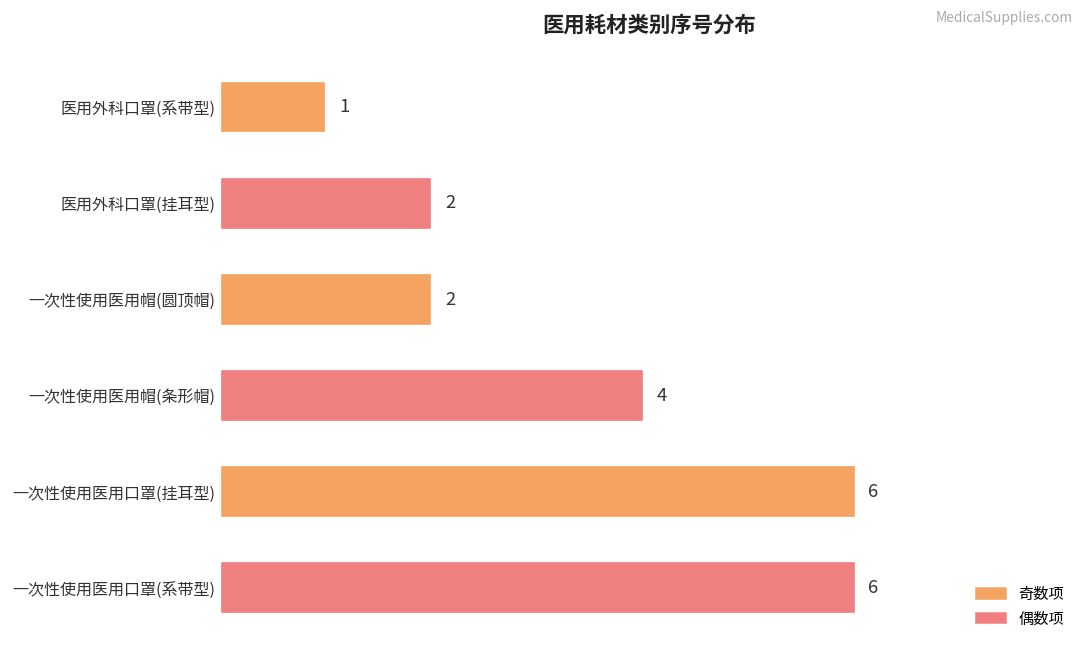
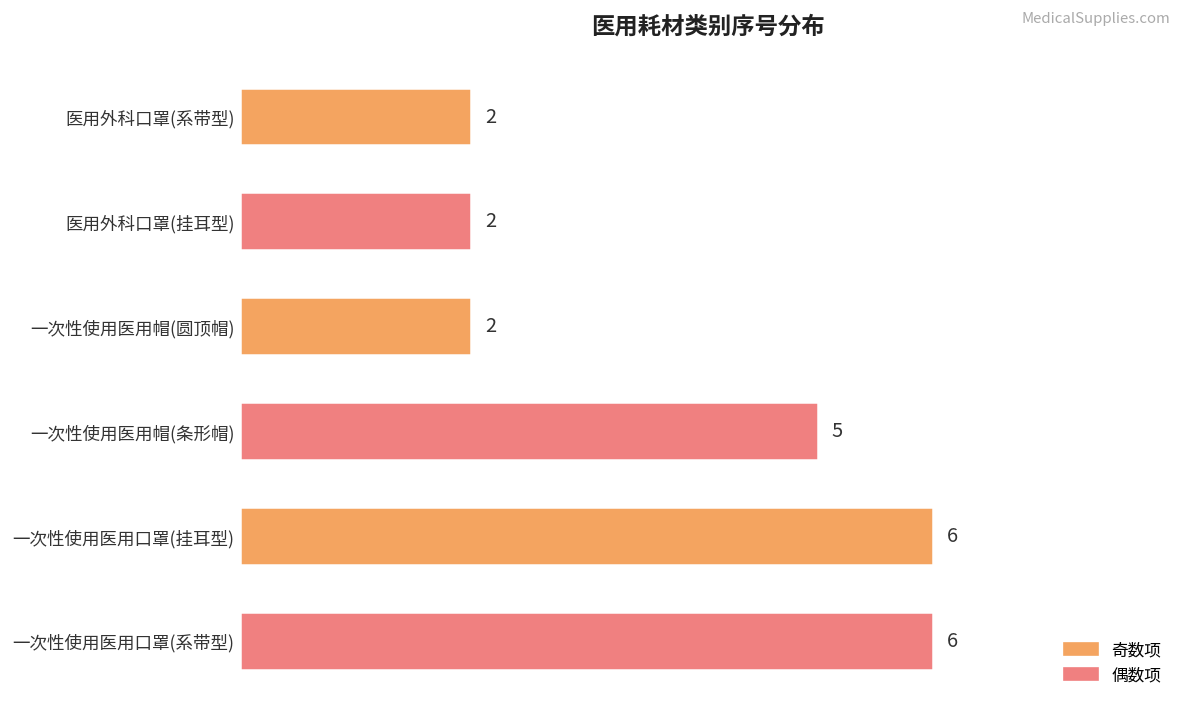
  {
-   "医用外科口罩(系带型)": 1,
+   "医用外科口罩(系带型)": 2,
    "医用外科口罩(挂耳型)": 2,
    "一次性使用医用帽(圆顶帽)": 2,
-   "一次性使用医用帽(条形帽)": 4,
+   "一次性使用医用帽(条形帽)": 5,
    "一次性使用医用口罩(挂耳型)": 6,
    "一次性使用医用口罩(系带型)": 6
  }
